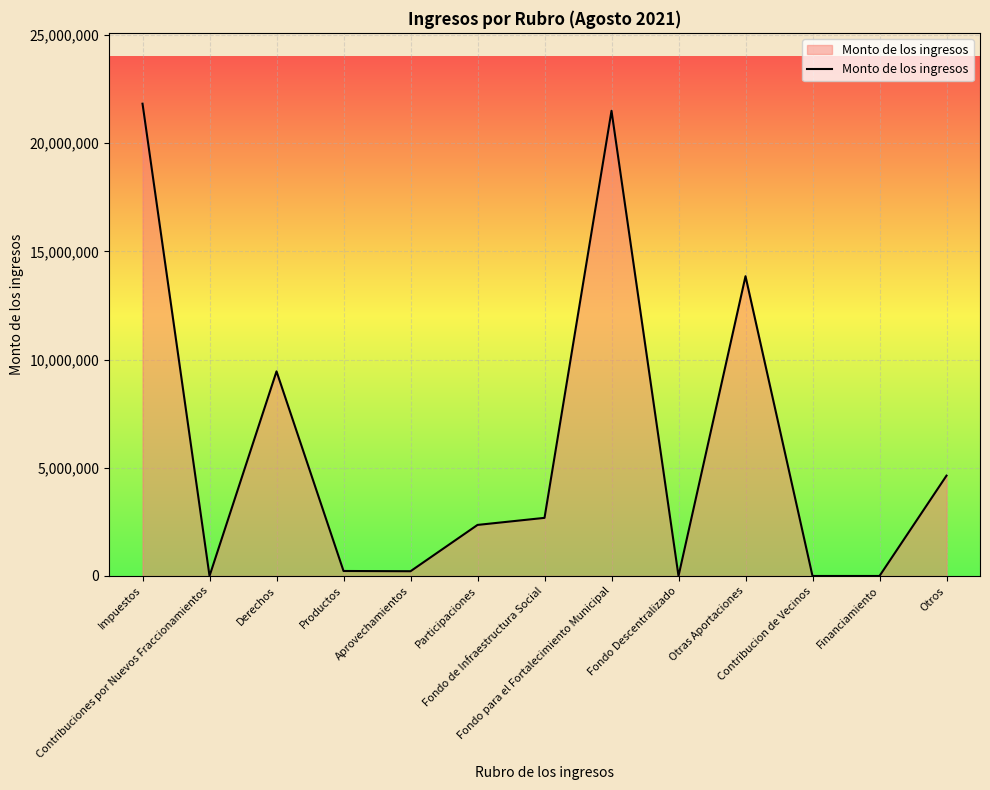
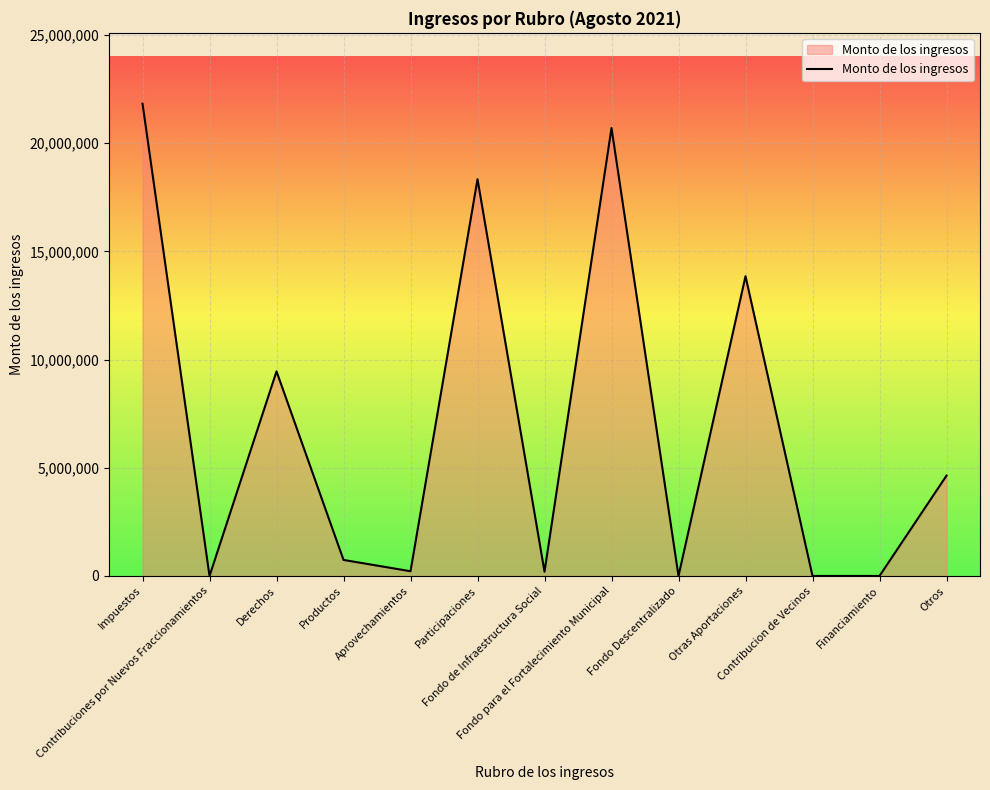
  {
    "Impuestos": "21,800,000",
    "Contribuciones por Nuevos Fraccionamientos": "0",
    "Derechos": "9,500,000",
-   "Productos": "200,000",
+   "Productos": "700,000",
    "Aprovechamientos": "200,000",
-   "Participaciones": "2,400,000",
-   "Fondo de Infraestructura Social": "2,700,000",
-   "Fondo para el Fortalecimiento Municipal": "21,500,000",
+   "Participaciones": "18,300,000",
+   "Fondo de Infraestructura Social": "200,000",
+   "Fondo para el Fortalecimiento Municipal": "20,700,000",
    "Fondo Descentralizado": "0",
    "Otras Aportaciones": "13,900,000",
    "Contribucion de Vecinos": "0",
    "Financiamiento": "0",
    "Otros": "4,600,000"
  }
